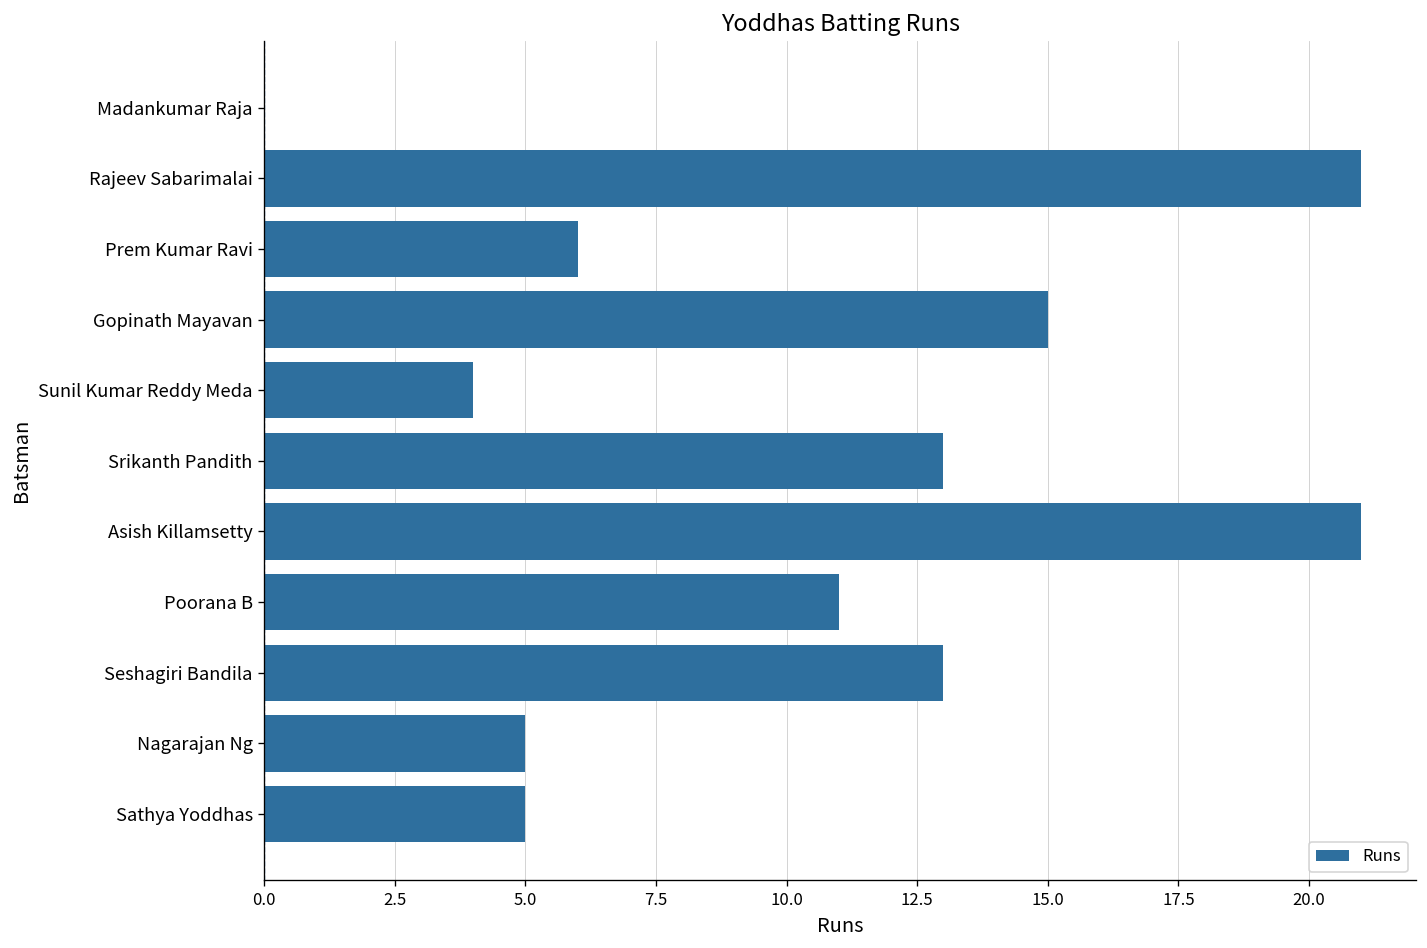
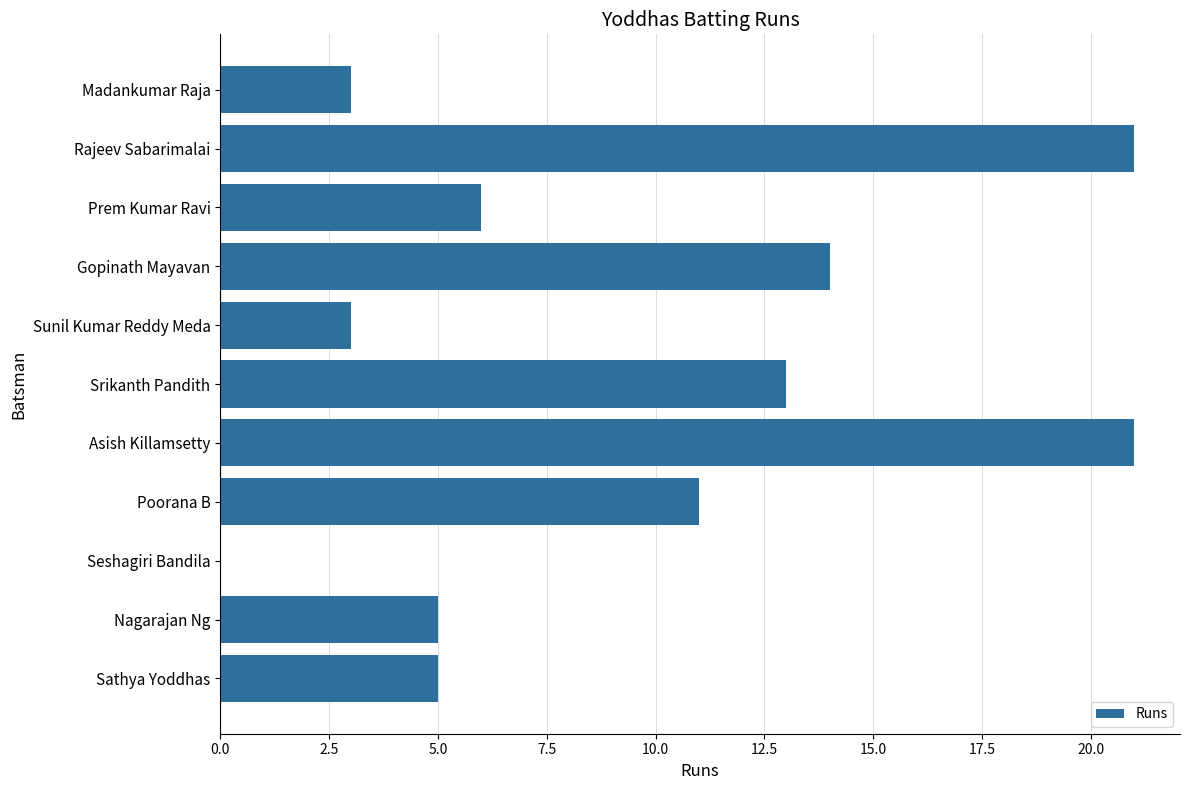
  {
-   "Madankumar Raja": 0,
+   "Madankumar Raja": 3,
    "Rajeev Sabarimalai": 21,
    "Prem Kumar Ravi": 6,
-   "Gopinath Mayavan": 15,
-   "Sunil Kumar Reddy Meda": 4,
+   "Gopinath Mayavan": 14,
+   "Sunil Kumar Reddy Meda": 3,
    "Srikanth Pandith": 13,
    "Asish Killamsetty": 21,
    "Poorana B": 11,
-   "Seshagiri Bandila": 13,
+   "Seshagiri Bandila": 0,
    "Nagarajan Ng": 5,
    "Sathya Yoddhas": 5
  }
